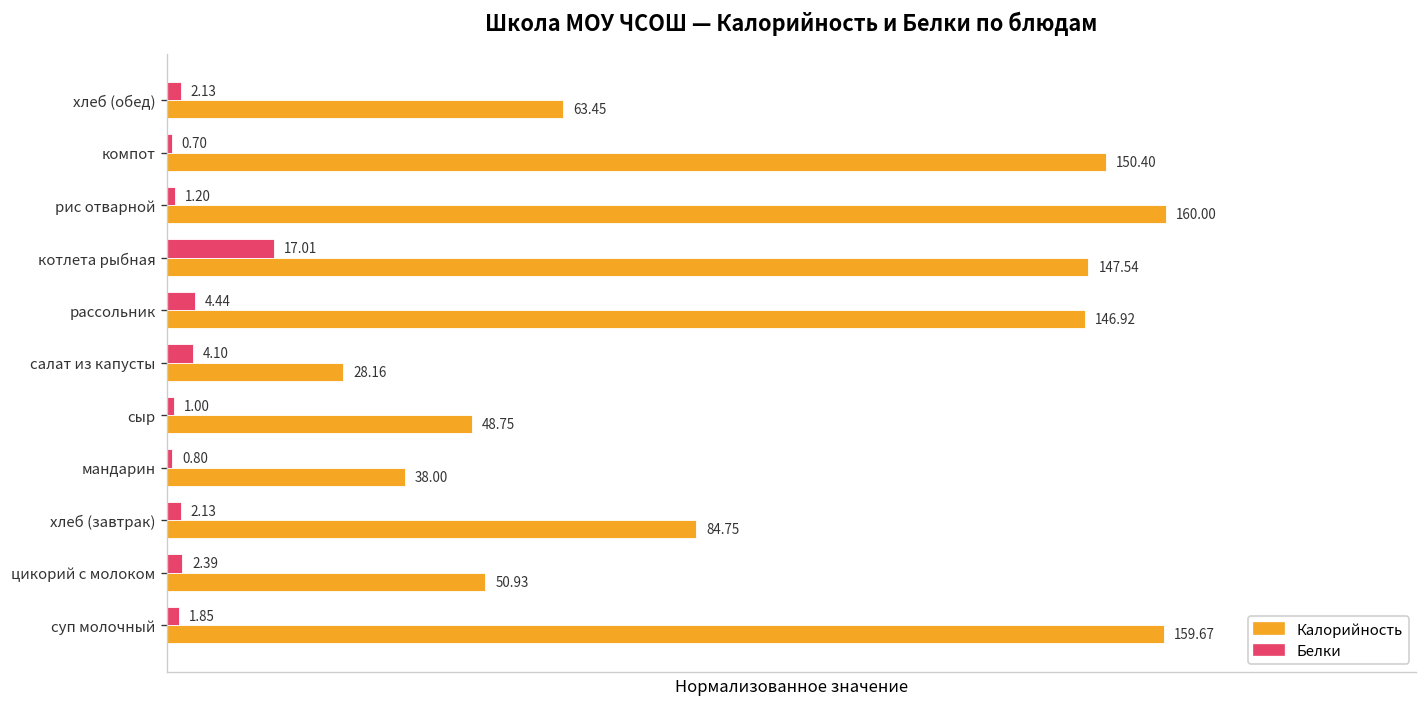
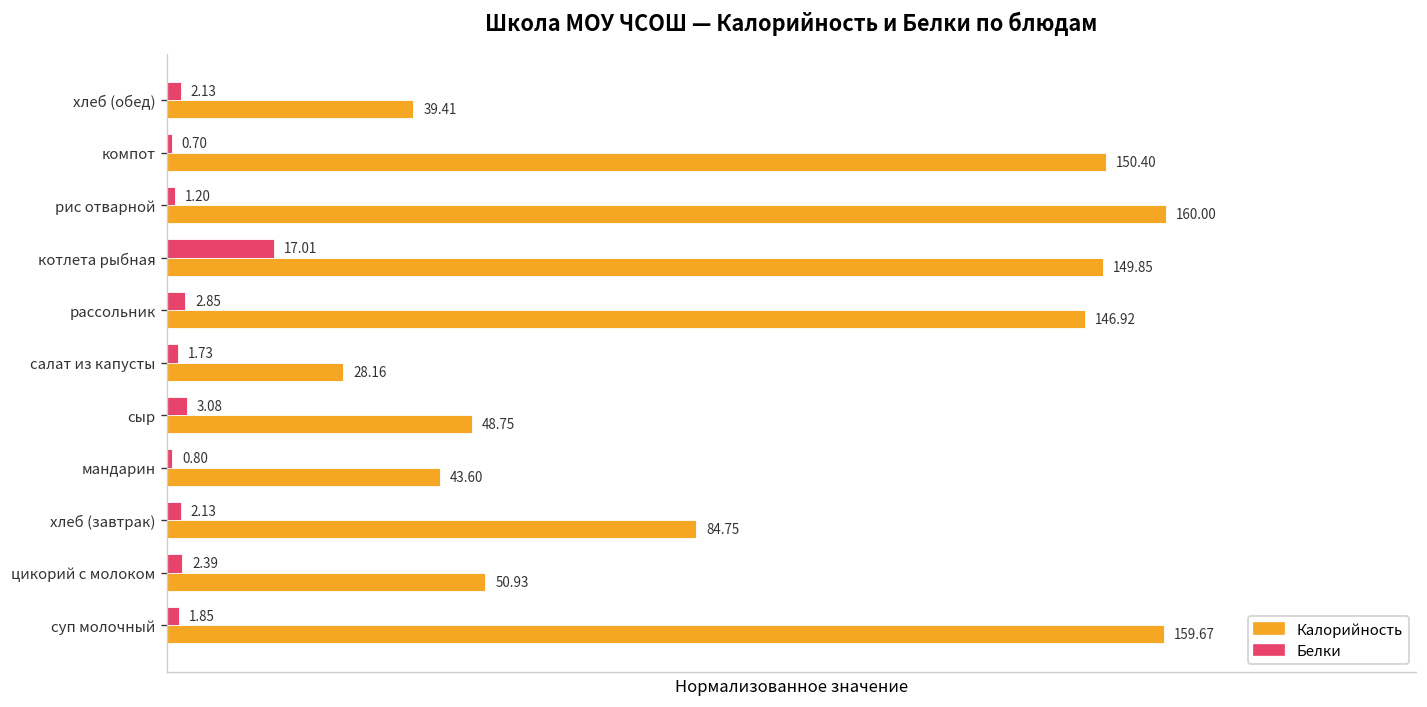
  {
    "Калорийность": {
-     "хлеб (обед)": 63.45,
-     "котлета рыбная": 147.54,
-     "мандарин": 38.00
+     "хлеб (обед)": 39.41,
+     "котлета рыбная": 149.85,
+     "мандарин": 43.60
    },
    "Белки": {
-     "рассольник": 4.44,
-     "салат из капусты": 4.10,
-     "сыр": 1.00
+     "рассольник": 2.85,
+     "салат из капусты": 1.73,
+     "сыр": 3.08
    }
  }
